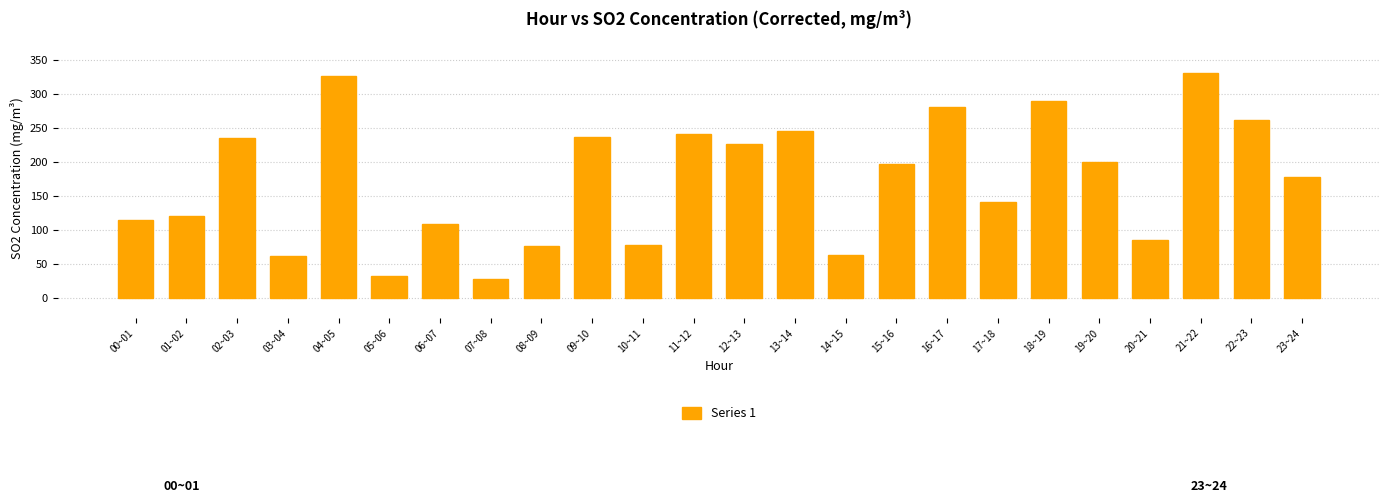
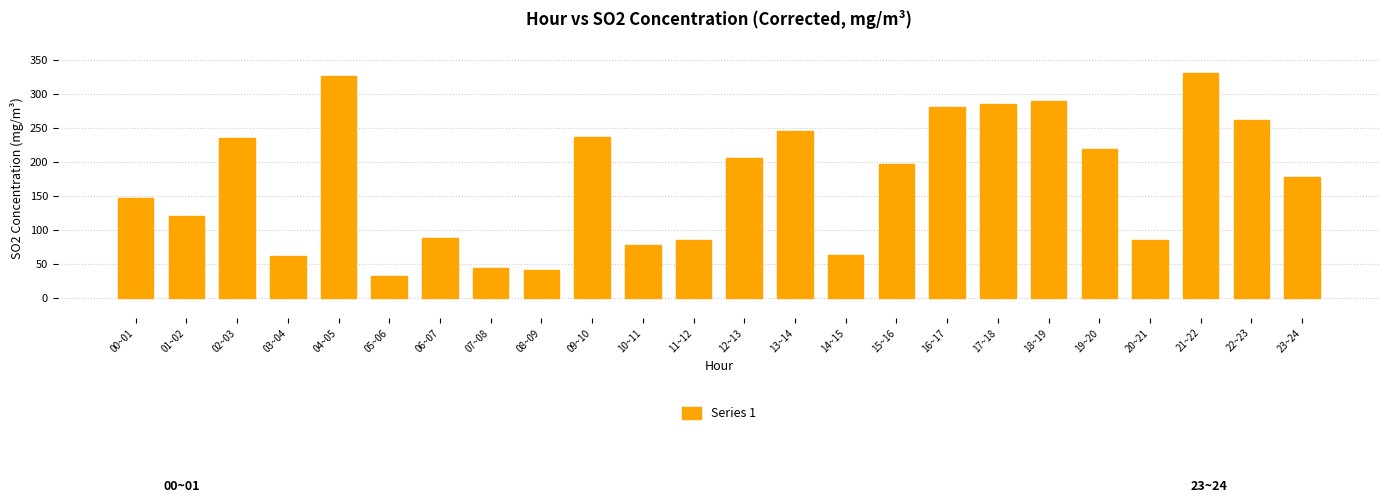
  {
-   "00~01": 110,
+   "00~01": 150,
    "01~02": 120,
    "02~03": 240,
    "03~04": 60,
    "04~05": 330,
    "05~06": 30,
-   "06~07": 110,
-   "07~08": 30,
-   "08~09": 80,
+   "06~07": 90,
+   "07~08": 40,
+   "08~09": 40,
    "09~10": 240,
    "10~11": 80,
-   "11~12": 240,
-   "12~13": 230,
+   "11~12": 80,
+   "12~13": 210,
    "13~14": 250,
    "14~15": 60,
    "15~16": 200,
    "16~17": 280,
-   "17~18": 140,
+   "17~18": 280,
    "18~19": 290,
-   "19~20": 200,
+   "19~20": 220,
    "20~21": 80,
    "21~22": 330,
    "22~23": 260,
    "23~24": 180
  }
